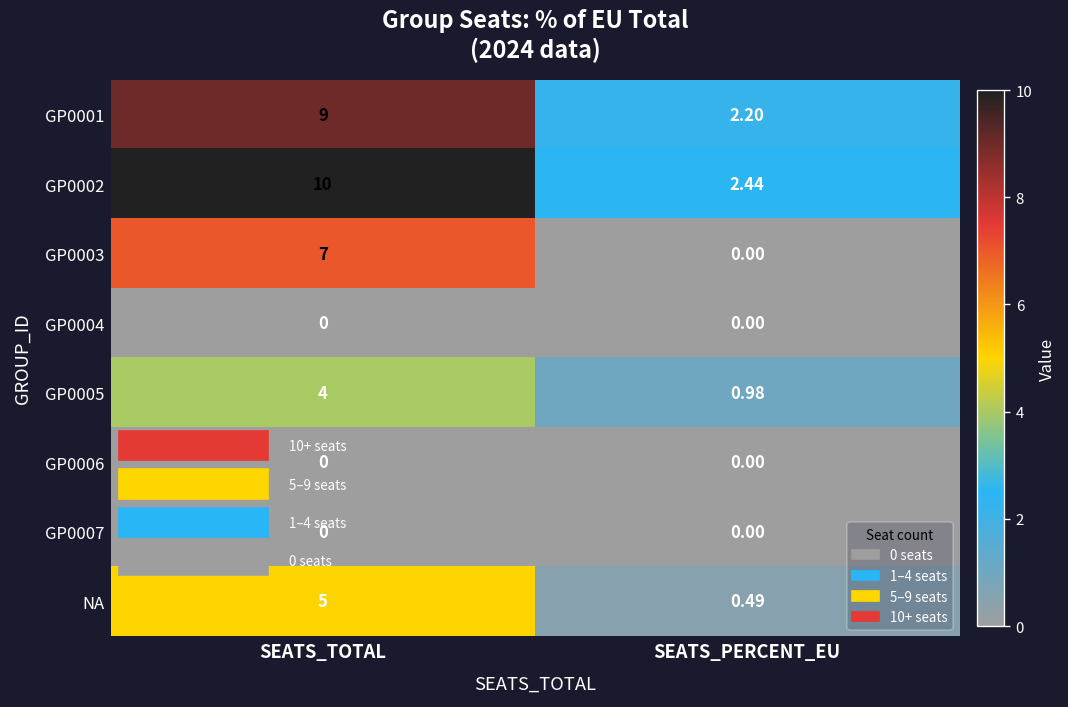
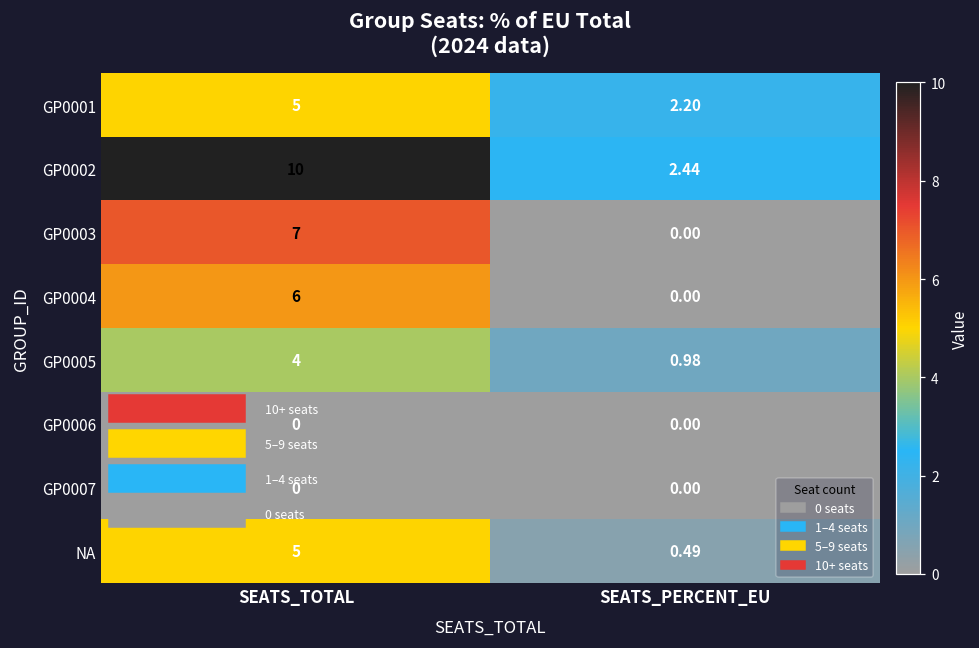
  {
    "GP0001": {
-     "SEATS_TOTAL": 9,
+     "SEATS_TOTAL": 5,
      "SEATS_PERCENT_EU": 2.20
    },
    "GP0002": {
      "SEATS_PERCENT_EU": 2.44
    },
    "GP0003": {
      "SEATS_TOTAL": 7,
      "SEATS_PERCENT_EU": 0.00
    },
    "GP0004": {
-     "SEATS_TOTAL": 0,
+     "SEATS_TOTAL": 6,
      "SEATS_PERCENT_EU": 0.00
    },
    "GP0005": {
      "SEATS_TOTAL": 4,
      "SEATS_PERCENT_EU": 0.98
    },
    "GP0006": {
      "SEATS_PERCENT_EU": 0.00
    },
    "GP0007": {
      "SEATS_PERCENT_EU": 0.00
    },
    "NA": {
      "SEATS_TOTAL": 5,
      "SEATS_PERCENT_EU": 0.49
    }
  }
